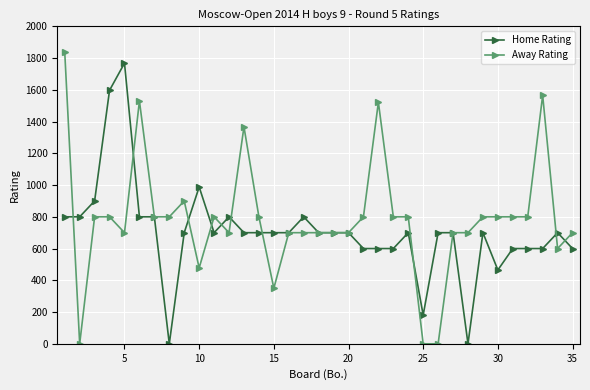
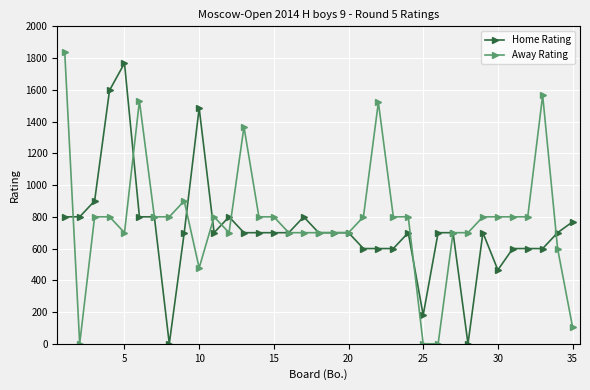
  {
    "Home Rating": {
      "5": 1770,
-     "10": 990,
+     "10": 1490,
      "15": 700,
      "25": 180,
      "30": 470,
-     "35": 600
+     "35": 770
    },
    "Away Rating": {
      "5": 700,
      "10": 480,
-     "15": 350,
+     "15": 800,
      "25": 0,
      "30": 800,
-     "35": 700
+     "35": 110
    }
  }
